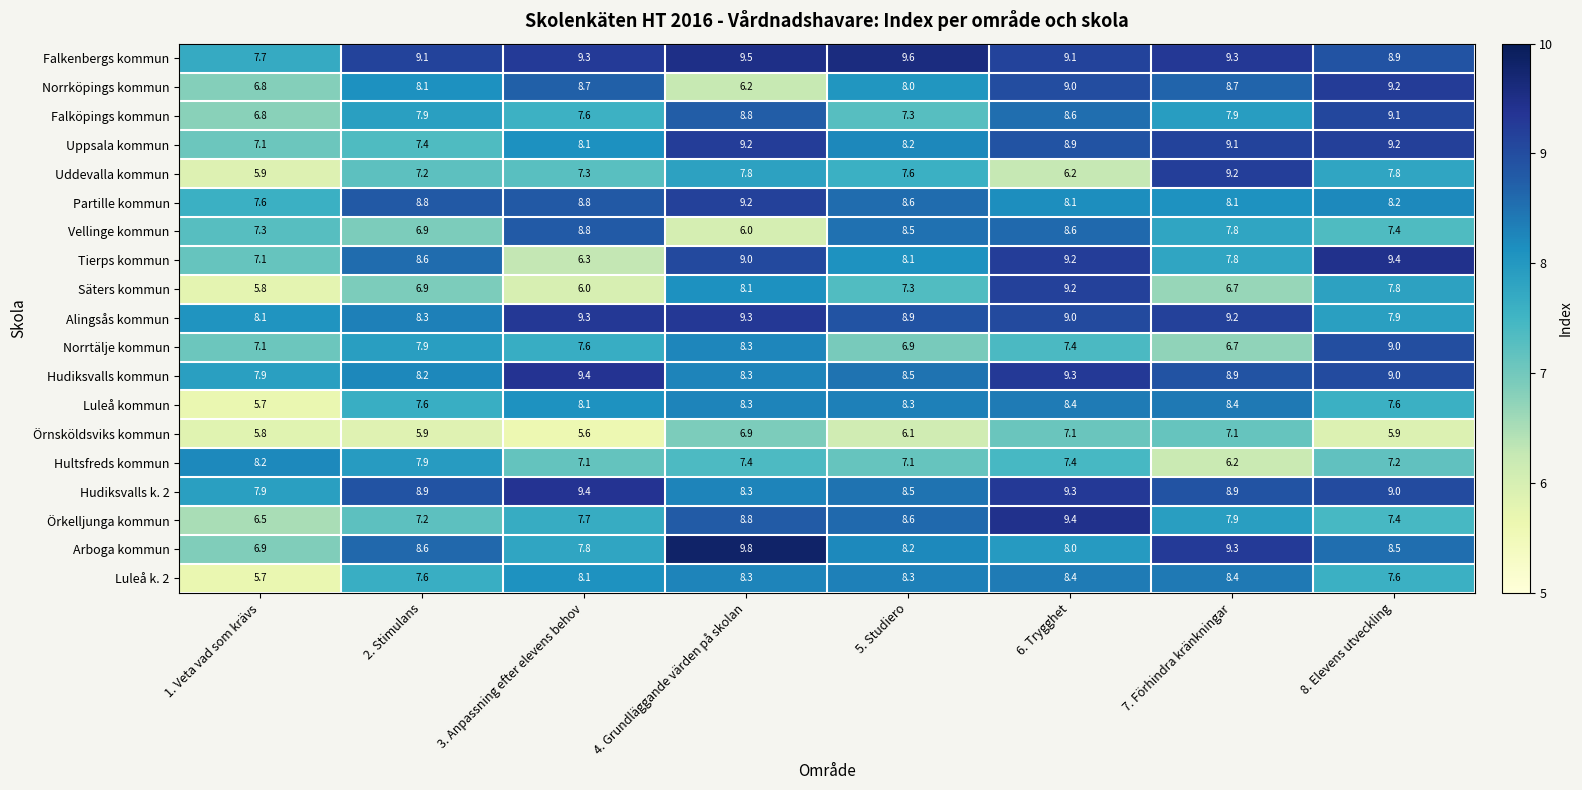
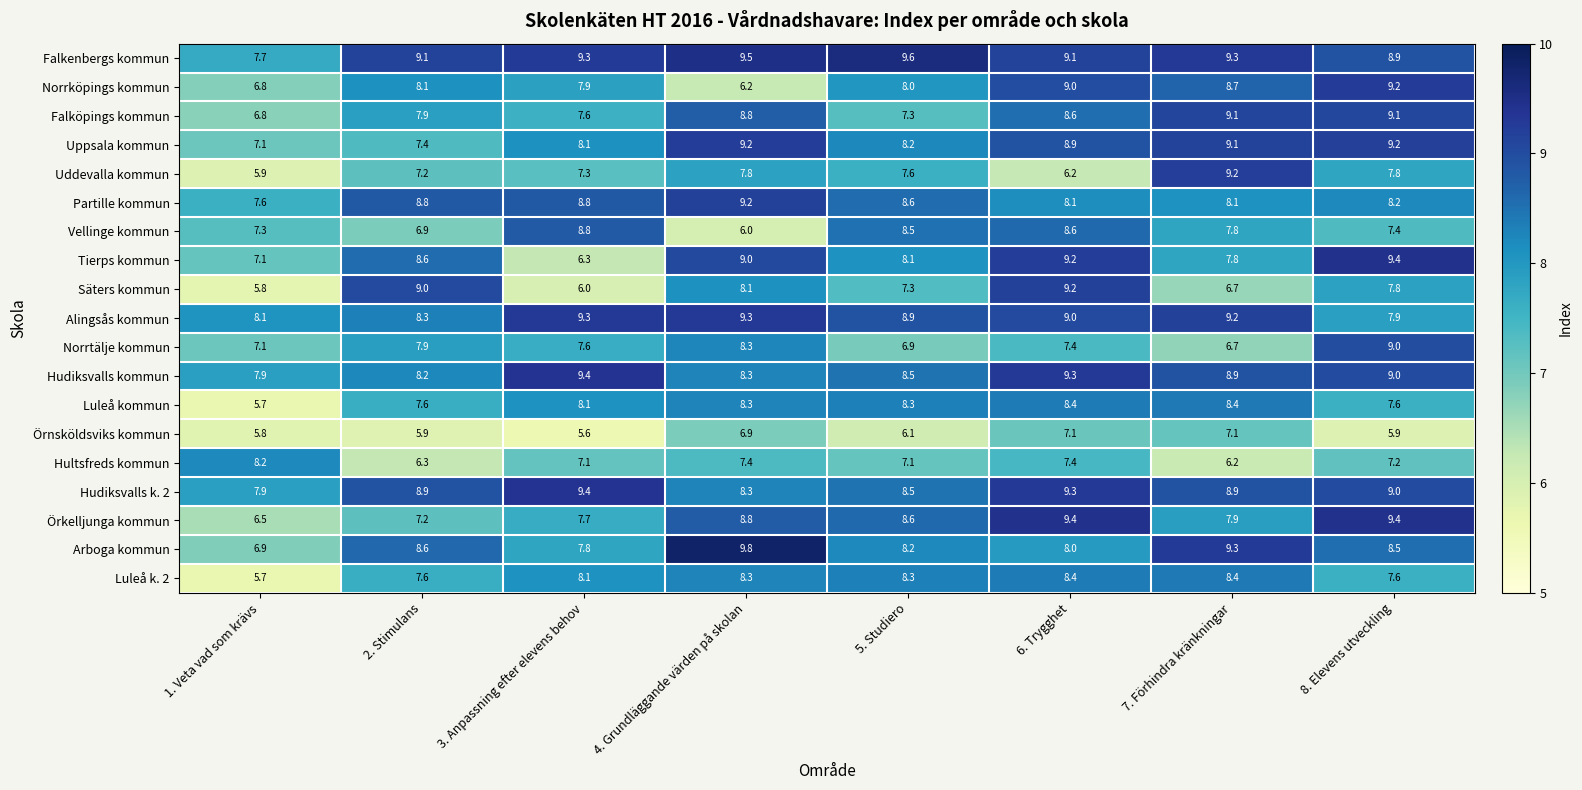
  {
    "Falkenbergs kommun": {
      "1. Veta vad som krävs": 7.7,
      "2. Stimulans": 9.1,
      "3. Anpassning efter elevens behov": 9.3,
      "4. Grundläggande värden på skolan": 9.5,
      "5. Studiero": 9.6,
      "6. Trygghet": 9.1,
      "7. Förhindra kränkningar": 9.3,
      "8. Elevens utveckling": 8.9
    },
    "Norrköpings kommun": {
      "1. Veta vad som krävs": 6.8,
      "2. Stimulans": 8.1,
-     "3. Anpassning efter elevens behov": 8.7,
+     "3. Anpassning efter elevens behov": 7.9,
      "4. Grundläggande värden på skolan": 6.2,
      "5. Studiero": 8.0,
      "6. Trygghet": 9.0,
      "7. Förhindra kränkningar": 8.7,
      "8. Elevens utveckling": 9.2
    },
    "Falköpings kommun": {
      "1. Veta vad som krävs": 6.8,
      "2. Stimulans": 7.9,
      "3. Anpassning efter elevens behov": 7.6,
      "4. Grundläggande värden på skolan": 8.8,
      "5. Studiero": 7.3,
      "6. Trygghet": 8.6,
-     "7. Förhindra kränkningar": 7.9,
+     "7. Förhindra kränkningar": 9.1,
      "8. Elevens utveckling": 9.1
    },
    "Uppsala kommun": {
      "1. Veta vad som krävs": 7.1,
      "2. Stimulans": 7.4,
      "3. Anpassning efter elevens behov": 8.1,
      "4. Grundläggande värden på skolan": 9.2,
      "5. Studiero": 8.2,
      "6. Trygghet": 8.9,
      "7. Förhindra kränkningar": 9.1,
      "8. Elevens utveckling": 9.2
    },
    "Uddevalla kommun": {
      "1. Veta vad som krävs": 5.9,
      "2. Stimulans": 7.2,
      "3. Anpassning efter elevens behov": 7.3,
      "4. Grundläggande värden på skolan": 7.8,
      "5. Studiero": 7.6,
      "6. Trygghet": 6.2,
      "7. Förhindra kränkningar": 9.2,
      "8. Elevens utveckling": 7.8
    },
    "Partille kommun": {
      "1. Veta vad som krävs": 7.6,
      "2. Stimulans": 8.8,
      "3. Anpassning efter elevens behov": 8.8,
      "4. Grundläggande värden på skolan": 9.2,
      "5. Studiero": 8.6,
      "6. Trygghet": 8.1,
      "7. Förhindra kränkningar": 8.1,
      "8. Elevens utveckling": 8.2
    },
    "Vellinge kommun": {
      "1. Veta vad som krävs": 7.3,
      "2. Stimulans": 6.9,
      "3. Anpassning efter elevens behov": 8.8,
      "4. Grundläggande värden på skolan": 6.0,
      "5. Studiero": 8.5,
      "6. Trygghet": 8.6,
      "7. Förhindra kränkningar": 7.8,
      "8. Elevens utveckling": 7.4
    },
    "Tierps kommun": {
      "1. Veta vad som krävs": 7.1,
      "2. Stimulans": 8.6,
      "3. Anpassning efter elevens behov": 6.3,
      "4. Grundläggande värden på skolan": 9.0,
      "5. Studiero": 8.1,
      "6. Trygghet": 9.2,
      "7. Förhindra kränkningar": 7.8,
      "8. Elevens utveckling": 9.4
    },
    "Säters kommun": {
      "1. Veta vad som krävs": 5.8,
-     "2. Stimulans": 6.9,
+     "2. Stimulans": 9.0,
      "3. Anpassning efter elevens behov": 6.0,
      "4. Grundläggande värden på skolan": 8.1,
      "5. Studiero": 7.3,
      "6. Trygghet": 9.2,
      "7. Förhindra kränkningar": 6.7,
      "8. Elevens utveckling": 7.8
    },
    "Alingsås kommun": {
      "1. Veta vad som krävs": 8.1,
      "2. Stimulans": 8.3,
      "3. Anpassning efter elevens behov": 9.3,
      "4. Grundläggande värden på skolan": 9.3,
      "5. Studiero": 8.9,
      "6. Trygghet": 9.0,
      "7. Förhindra kränkningar": 9.2,
      "8. Elevens utveckling": 7.9
    },
    "Norrtälje kommun": {
      "1. Veta vad som krävs": 7.1,
      "2. Stimulans": 7.9,
      "3. Anpassning efter elevens behov": 7.6,
      "4. Grundläggande värden på skolan": 8.3,
      "5. Studiero": 6.9,
      "6. Trygghet": 7.4,
      "7. Förhindra kränkningar": 6.7,
      "8. Elevens utveckling": 9.0
    },
    "Hudiksvalls kommun": {
      "1. Veta vad som krävs": 7.9,
      "2. Stimulans": 8.2,
      "3. Anpassning efter elevens behov": 9.4,
      "4. Grundläggande värden på skolan": 8.3,
      "5. Studiero": 8.5,
      "6. Trygghet": 9.3,
      "7. Förhindra kränkningar": 8.9,
      "8. Elevens utveckling": 9.0
    },
    "Luleå kommun": {
      "1. Veta vad som krävs": 5.7,
      "2. Stimulans": 7.6,
      "3. Anpassning efter elevens behov": 8.1,
      "4. Grundläggande värden på skolan": 8.3,
      "5. Studiero": 8.3,
      "6. Trygghet": 8.4,
      "7. Förhindra kränkningar": 8.4,
      "8. Elevens utveckling": 7.6
    },
    "Örnsköldsviks kommun": {
      "1. Veta vad som krävs": 5.8,
      "2. Stimulans": 5.9,
      "3. Anpassning efter elevens behov": 5.6,
      "4. Grundläggande värden på skolan": 6.9,
      "5. Studiero": 6.1,
      "6. Trygghet": 7.1,
      "7. Förhindra kränkningar": 7.1,
      "8. Elevens utveckling": 5.9
    },
    "Hultsfreds kommun": {
      "1. Veta vad som krävs": 8.2,
-     "2. Stimulans": 7.9,
+     "2. Stimulans": 6.3,
      "3. Anpassning efter elevens behov": 7.1,
      "4. Grundläggande värden på skolan": 7.4,
      "5. Studiero": 7.1,
      "6. Trygghet": 7.4,
      "7. Förhindra kränkningar": 6.2,
      "8. Elevens utveckling": 7.2
    },
    "Hudiksvalls k. 2": {
      "1. Veta vad som krävs": 7.9,
      "2. Stimulans": 8.9,
      "3. Anpassning efter elevens behov": 9.4,
      "4. Grundläggande värden på skolan": 8.3,
      "5. Studiero": 8.5,
      "6. Trygghet": 9.3,
      "7. Förhindra kränkningar": 8.9,
      "8. Elevens utveckling": 9.0
    },
    "Örkelljunga kommun": {
      "1. Veta vad som krävs": 6.5,
      "2. Stimulans": 7.2,
      "3. Anpassning efter elevens behov": 7.7,
      "4. Grundläggande värden på skolan": 8.8,
      "5. Studiero": 8.6,
      "6. Trygghet": 9.4,
      "7. Förhindra kränkningar": 7.9,
-     "8. Elevens utveckling": 7.4
+     "8. Elevens utveckling": 9.4
    },
    "Arboga kommun": {
      "1. Veta vad som krävs": 6.9,
      "2. Stimulans": 8.6,
      "3. Anpassning efter elevens behov": 7.8,
      "4. Grundläggande värden på skolan": 9.8,
      "5. Studiero": 8.2,
      "6. Trygghet": 8.0,
      "7. Förhindra kränkningar": 9.3,
      "8. Elevens utveckling": 8.5
    },
    "Luleå k. 2": {
      "1. Veta vad som krävs": 5.7,
      "2. Stimulans": 7.6,
      "3. Anpassning efter elevens behov": 8.1,
      "4. Grundläggande värden på skolan": 8.3,
      "5. Studiero": 8.3,
      "6. Trygghet": 8.4,
      "7. Förhindra kränkningar": 8.4,
      "8. Elevens utveckling": 7.6
    }
  }
